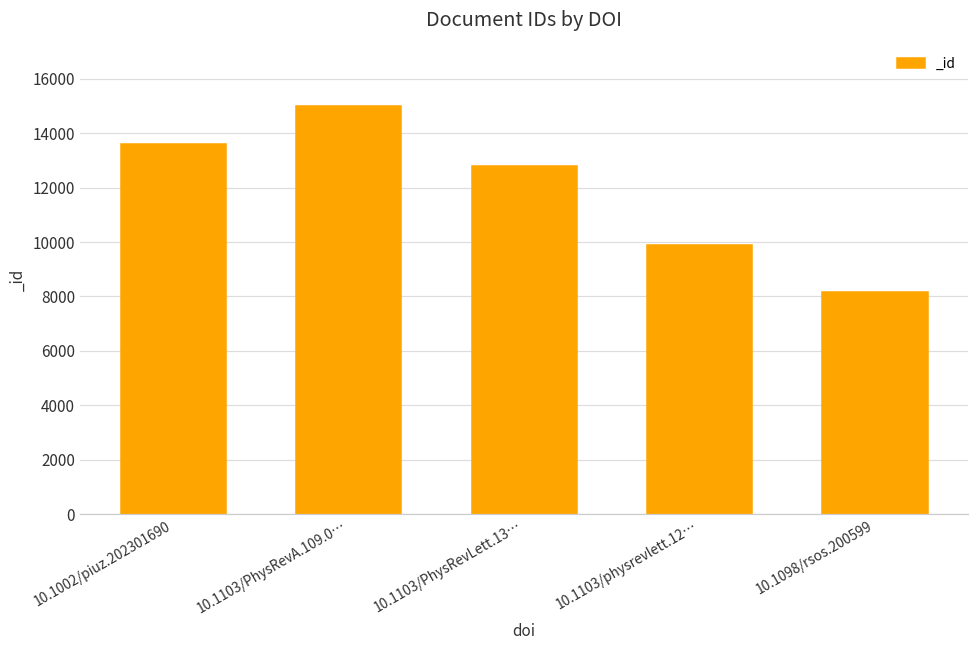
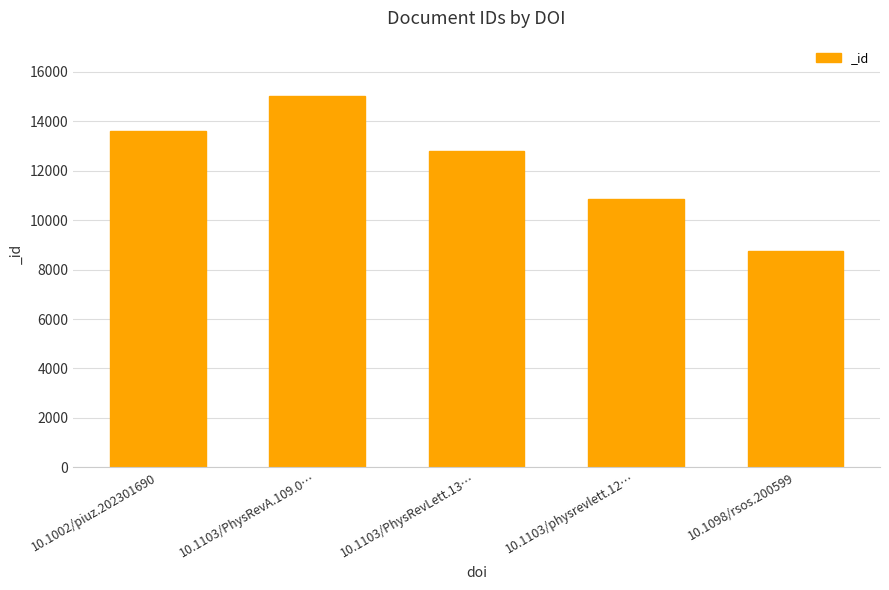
  {
    "10.1002/piuz.202301690": 13600,
    "10.1103/PhysRevA.109.0…": 15000,
    "10.1103/PhysRevLett.13…": 12800,
-   "10.1103/physrevlett.12…": 9900,
-   "10.1098/rsos.200599": 8200
+   "10.1103/physrevlett.12…": 10900,
+   "10.1098/rsos.200599": 8700
  }
